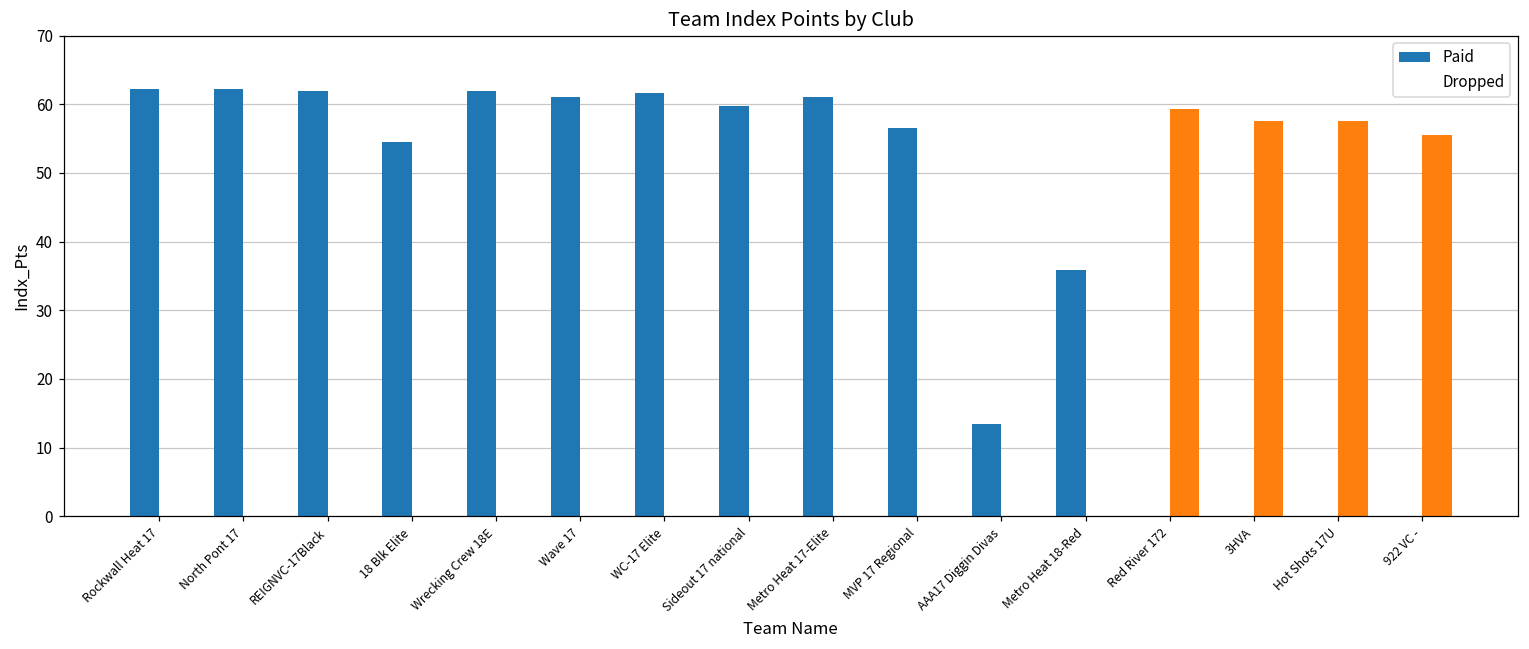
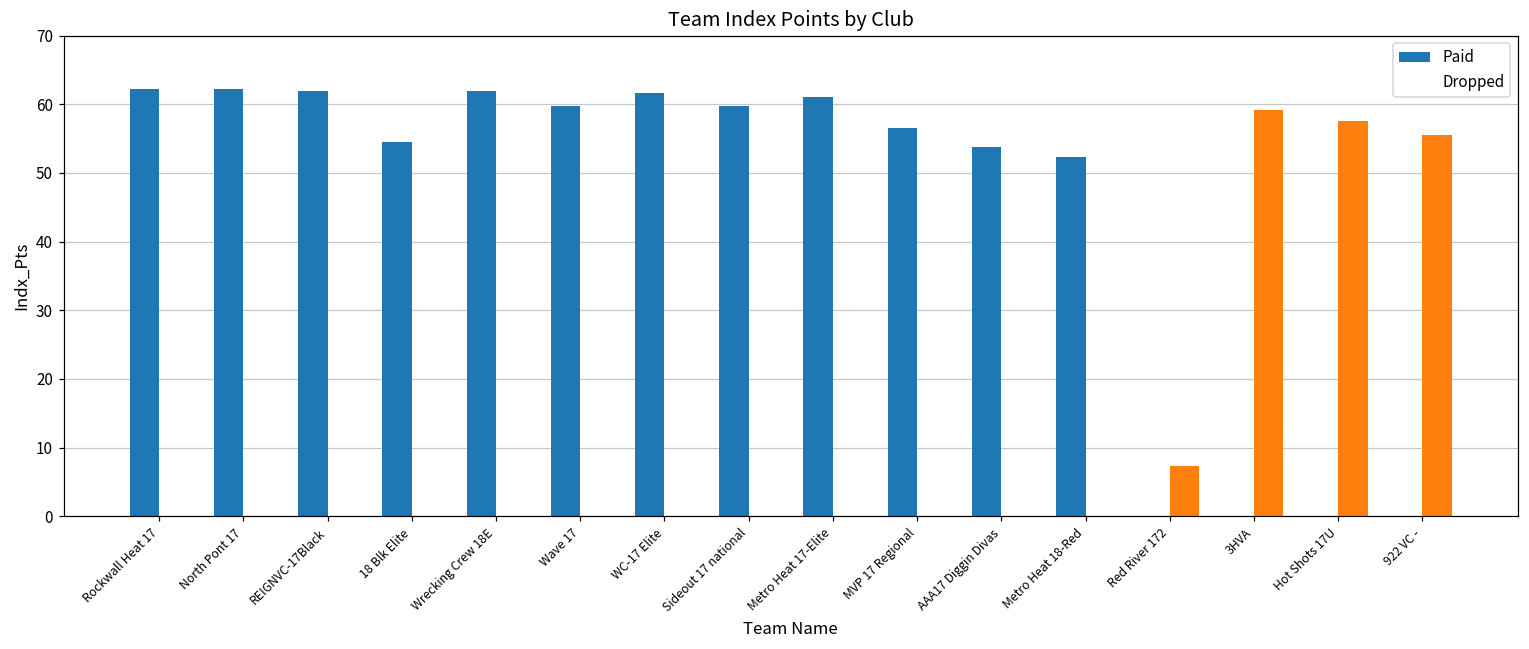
  {
    "Paid": {
      "Rockwall Heat 17": 62,
      "North Pont 17": 62,
      "REIGNVC-17Black": 62,
      "18 Blk Elite": 54,
      "Wrecking Crew 18E": 62,
-     "Wave 17": 61,
+     "Wave 17": 60,
      "WC-17 Elite": 62,
      "Sideout 17 national": 60,
      "Metro Heat 17-Elite": 61,
      "MVP 17 Regional": 57,
-     "AAA17 Diggin Divas": 13,
-     "Metro Heat 18-Red": 36,
+     "AAA17 Diggin Divas": 54,
+     "Metro Heat 18-Red": 52,
      "Red River 172": 0,
      "3HVA": 0,
      "Hot Shots 17U": 0,
      "922 VC -": 0
    },
    "Dropped": {
      "Rockwall Heat 17": 0,
      "North Pont 17": 0,
      "REIGNVC-17Black": 0,
      "18 Blk Elite": 0,
      "Wrecking Crew 18E": 0,
      "Wave 17": 0,
      "WC-17 Elite": 0,
      "Sideout 17 national": 0,
      "Metro Heat 17-Elite": 0,
      "MVP 17 Regional": 0,
      "AAA17 Diggin Divas": 0,
      "Metro Heat 18-Red": 0,
-     "Red River 172": 59,
-     "3HVA": 58,
+     "Red River 172": 7,
+     "3HVA": 59,
      "Hot Shots 17U": 58,
      "922 VC -": 55
    }
  }
